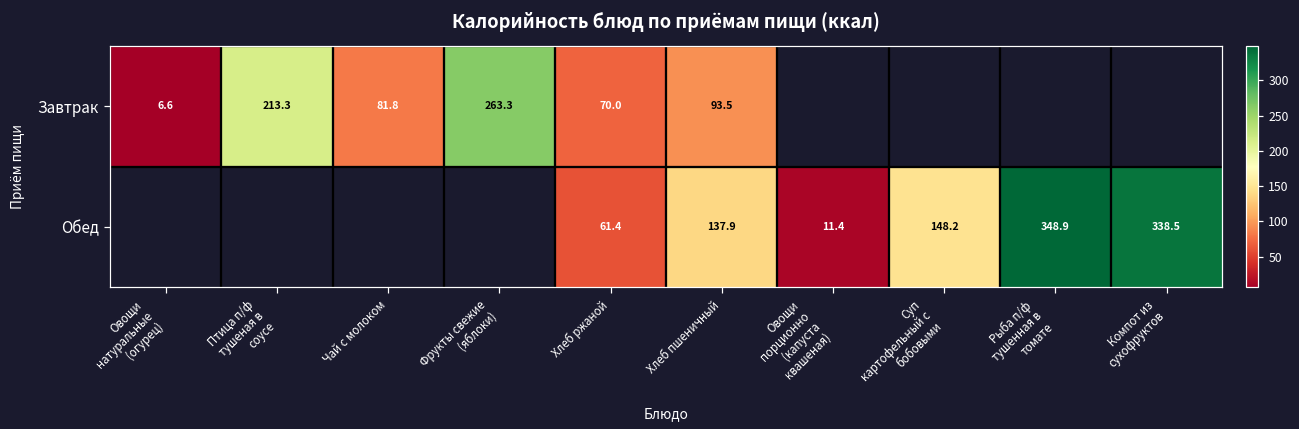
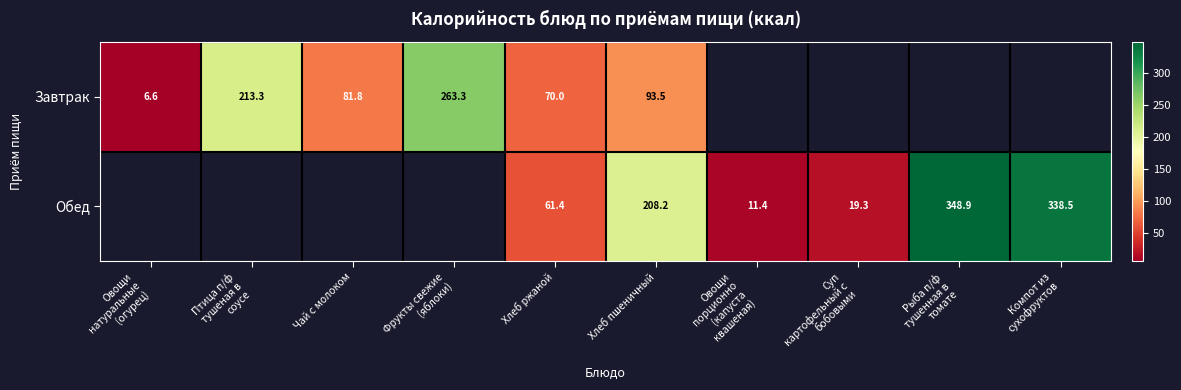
  {
    "Завтрак": {
      "Овощи натуральные (огурец)": 6.6,
      "Птица п/ф тушеная в соусе": 213.3,
      "Чай с молоком": 81.8,
      "Фрукты свежие (яблоки)": 263.3,
      "Хлеб ржаной": 70.0,
      "Хлеб пшеничный": 93.5
    },
    "Обед": {
      "Хлеб ржаной": 61.4,
-     "Хлеб пшеничный": 137.9,
+     "Хлеб пшеничный": 208.2,
      "Овощи порционно (капуста квашеная)": 11.4,
-     "Суп картофельный с бобовыми": 148.2,
+     "Суп картофельный с бобовыми": 19.3,
      "Рыба п/ф тушенная в томате": 348.9,
      "Компот из сухофруктов": 338.5
    }
  }
